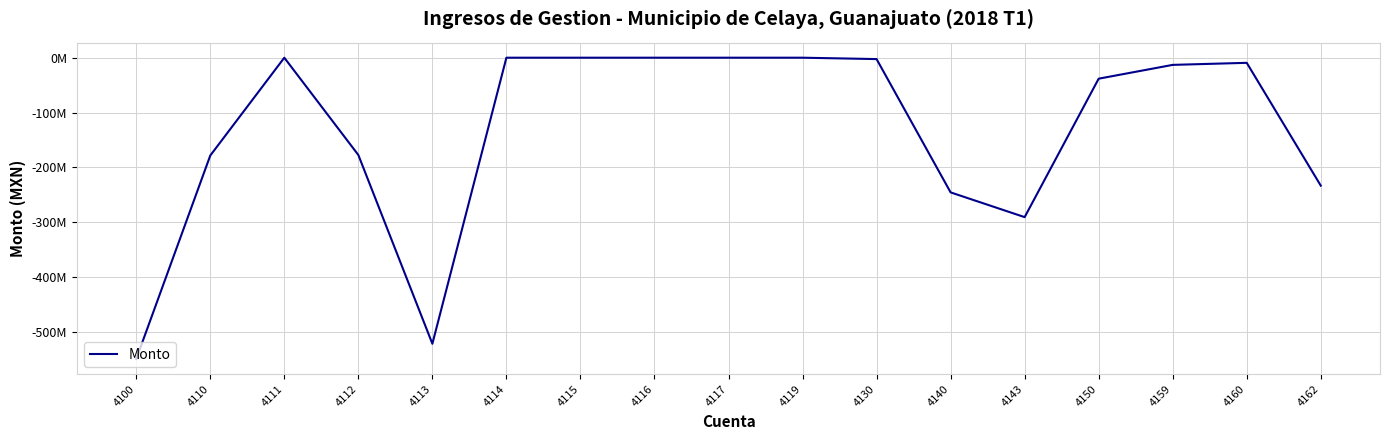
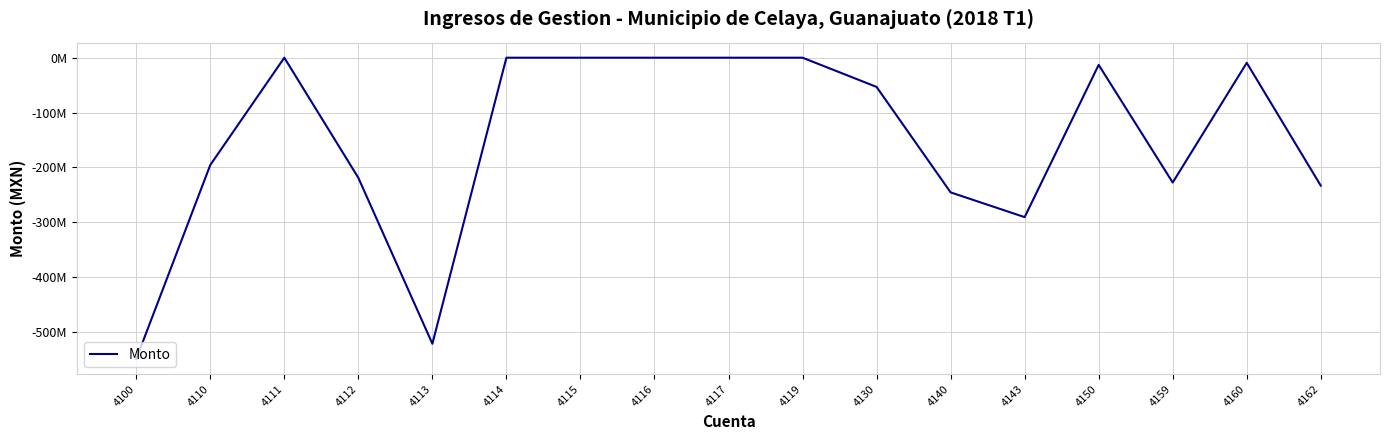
  {
-   "4110": -180000000,
+   "4110": -200000000,
    "4111": 0,
-   "4112": -180000000,
+   "4112": -220000000,
    "4113": -520000000,
    "4114": 0,
    "4115": 0,
    "4116": 0,
    "4117": 0,
    "4119": 0,
-   "4130": 0,
+   "4130": -50000000,
    "4140": -250000000,
    "4143": -290000000,
-   "4150": -40000000,
-   "4159": -10000000,
+   "4150": -10000000,
+   "4159": -230000000,
    "4160": -10000000,
    "4162": -230000000
  }
